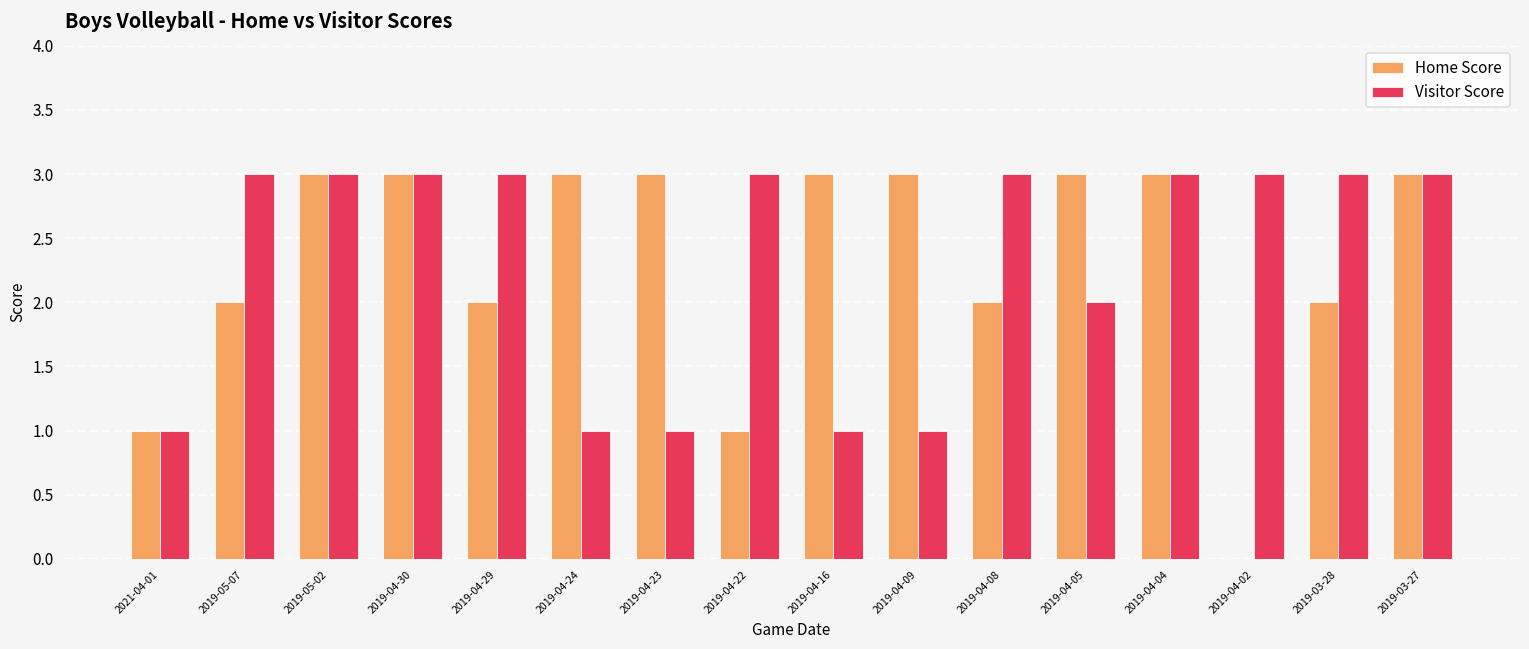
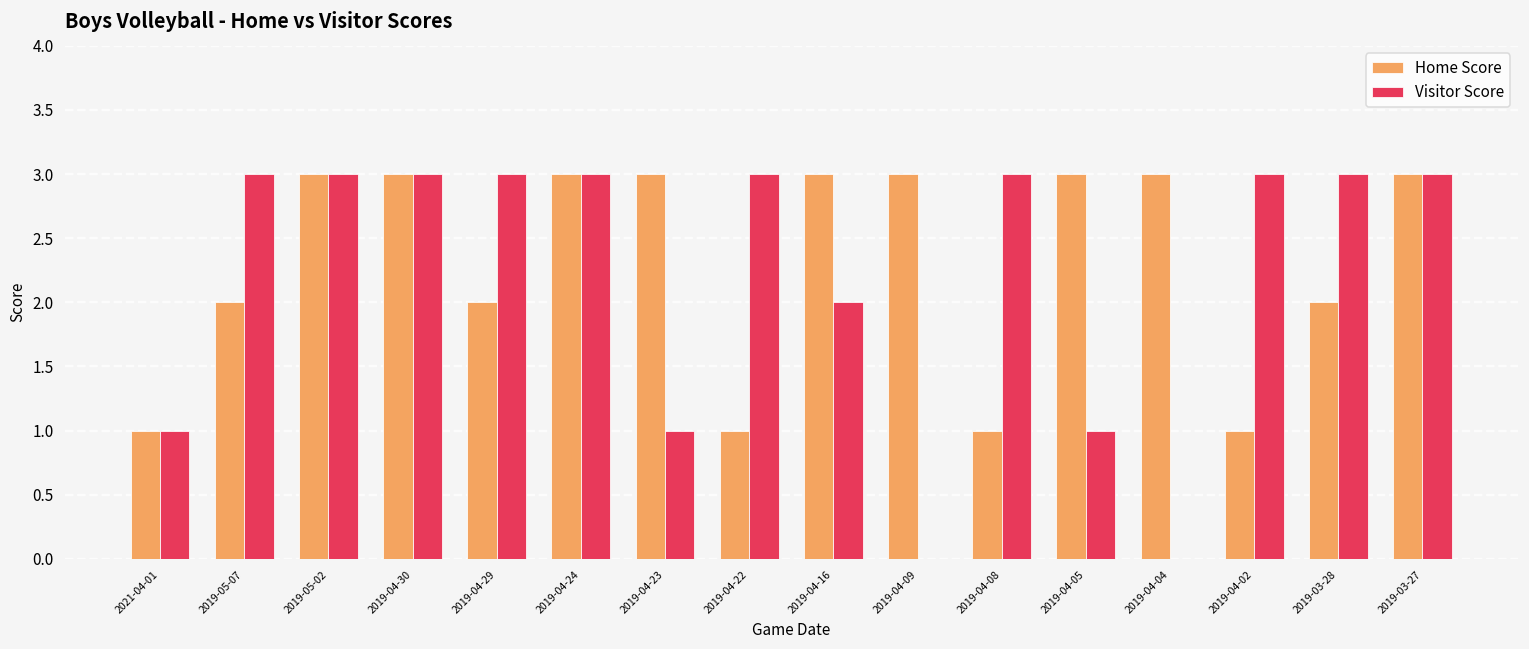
  {
    "Home Score": {
      "2021-04-01": 1,
      "2019-05-07": 2,
      "2019-05-02": 3,
      "2019-04-30": 3,
      "2019-04-29": 2,
      "2019-04-24": 3,
      "2019-04-23": 3,
      "2019-04-22": 1,
      "2019-04-16": 3,
      "2019-04-09": 3,
-     "2019-04-08": 2,
+     "2019-04-08": 1,
      "2019-04-05": 3,
      "2019-04-04": 3,
-     "2019-04-02": 0,
+     "2019-04-02": 1,
      "2019-03-28": 2,
      "2019-03-27": 3
    },
    "Visitor Score": {
      "2021-04-01": 1,
      "2019-05-07": 3,
      "2019-05-02": 3,
      "2019-04-30": 3,
      "2019-04-29": 3,
-     "2019-04-24": 1,
+     "2019-04-24": 3,
      "2019-04-23": 1,
      "2019-04-22": 3,
-     "2019-04-16": 1,
-     "2019-04-09": 1,
+     "2019-04-16": 2,
+     "2019-04-09": 0,
      "2019-04-08": 3,
-     "2019-04-05": 2,
-     "2019-04-04": 3,
+     "2019-04-05": 1,
+     "2019-04-04": 0,
      "2019-04-02": 3,
      "2019-03-28": 3,
      "2019-03-27": 3
    }
  }
